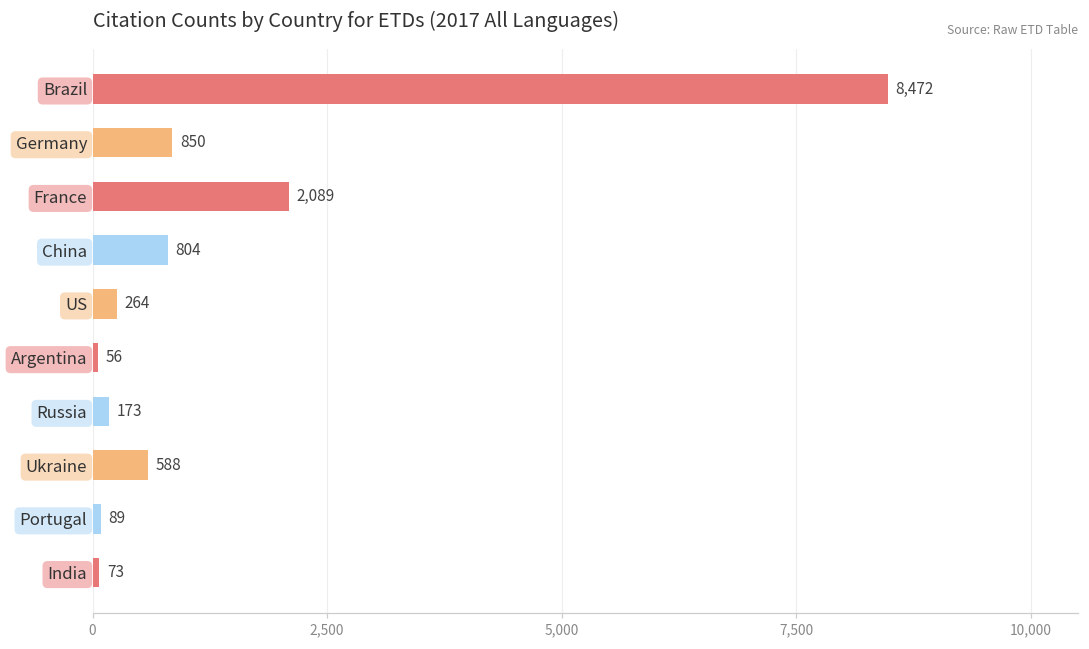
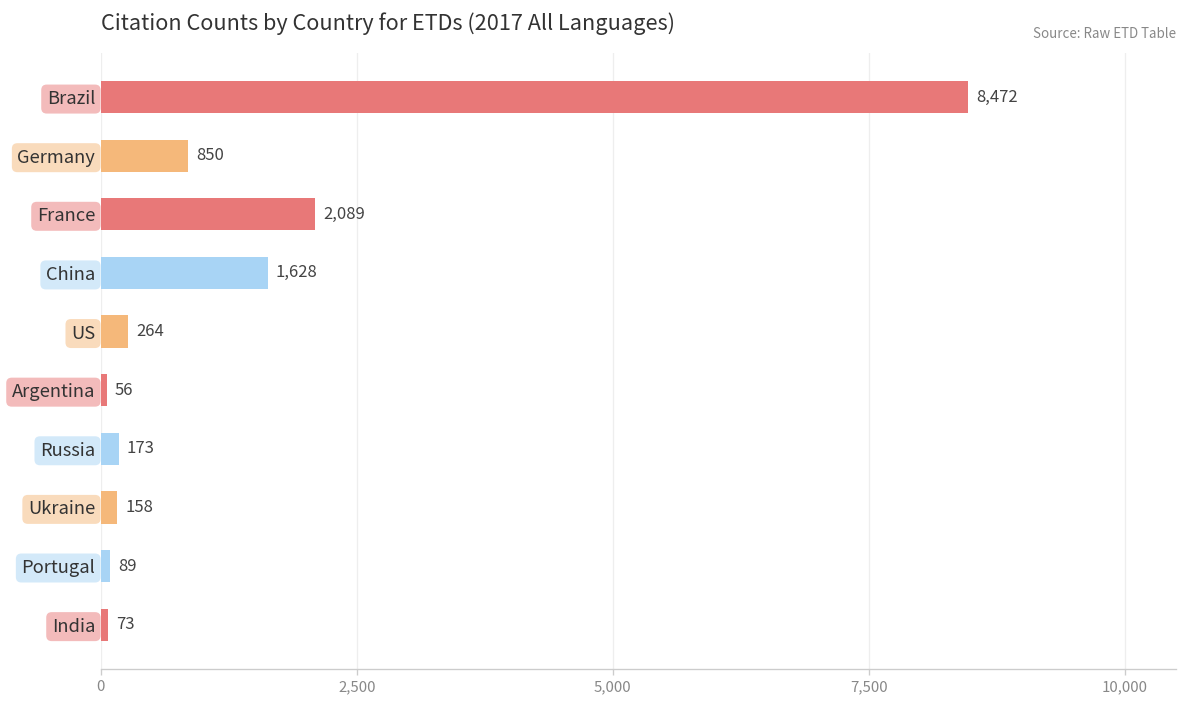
  {
    "Brazil": "8,472",
    "Germany": "850",
    "France": "2,089",
-   "China": "804",
+   "China": "1,628",
    "US": "264",
    "Argentina": "56",
    "Russia": "173",
-   "Ukraine": "588",
+   "Ukraine": "158",
    "Portugal": "89",
    "India": "73"
  }
